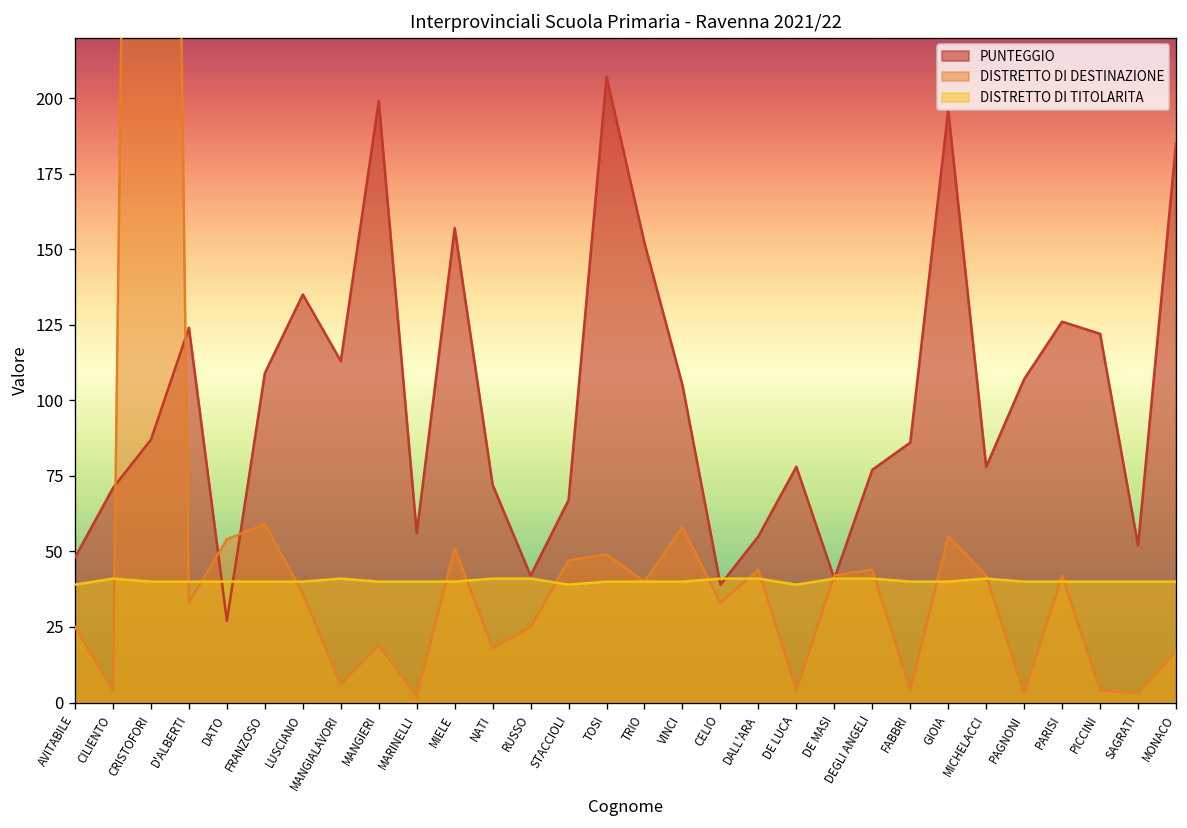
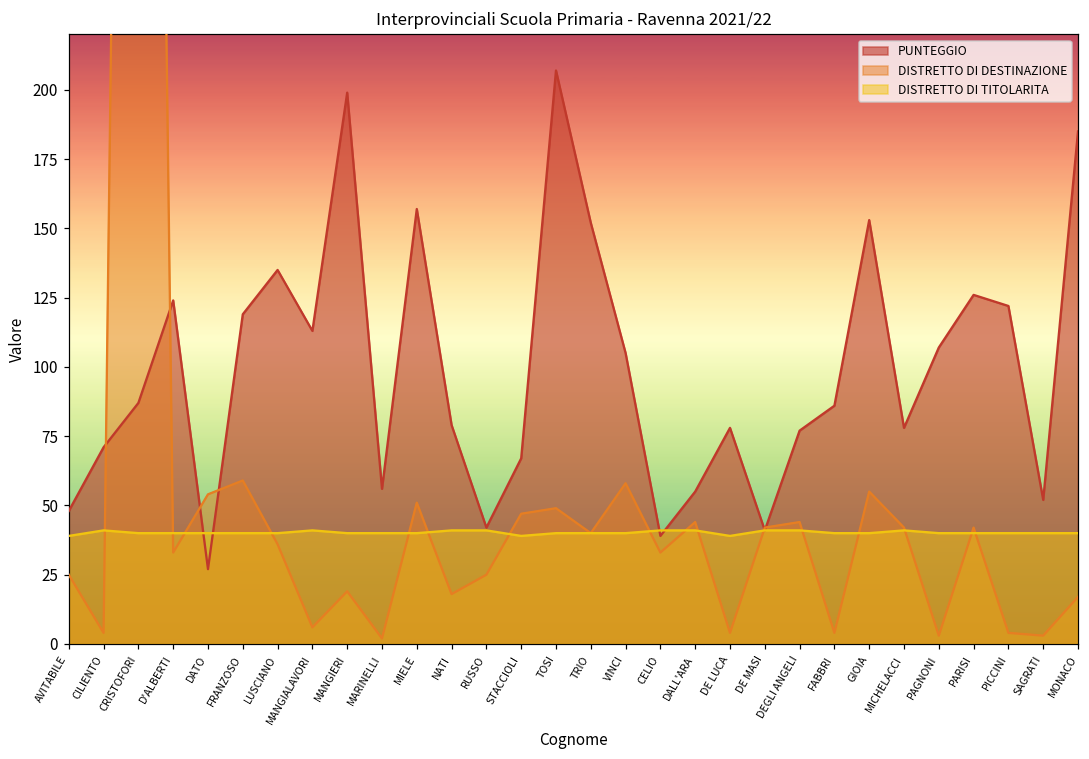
  {
    "PUNTEGGIO": {
      "AVITABILE": 48,
      "CILIENTO": 71,
      "CRISTOFORI": 87,
      "D'ALBERTI": 124,
      "DATO": 27,
-     "FRANZOSO": 109,
+     "FRANZOSO": 119,
      "LUSCIANO": 135,
      "MANGIALAVORI": 113,
      "MANGIERI": 199,
      "MARINELLI": 56,
      "MIELE": 157,
-     "NATI": 72,
+     "NATI": 79,
      "RUSSO": 42,
      "STACCIOLI": 67,
      "TOSI": 207,
      "TRIO": 152,
      "VINCI": 105,
      "CELIO": 39,
      "DALL'ARA": 55,
      "DE LUCA": 78,
      "DEGLI ANGELI": 77,
      "FABBRI": 86,
-     "GIOIA": 196,
+     "GIOIA": 153,
      "MICHELACCI": 78,
      "PAGNONI": 107,
      "PARISI": 126,
      "PICCINI": 122,
      "SAGRATI": 52,
      "MONACO": 185
    }
  }
